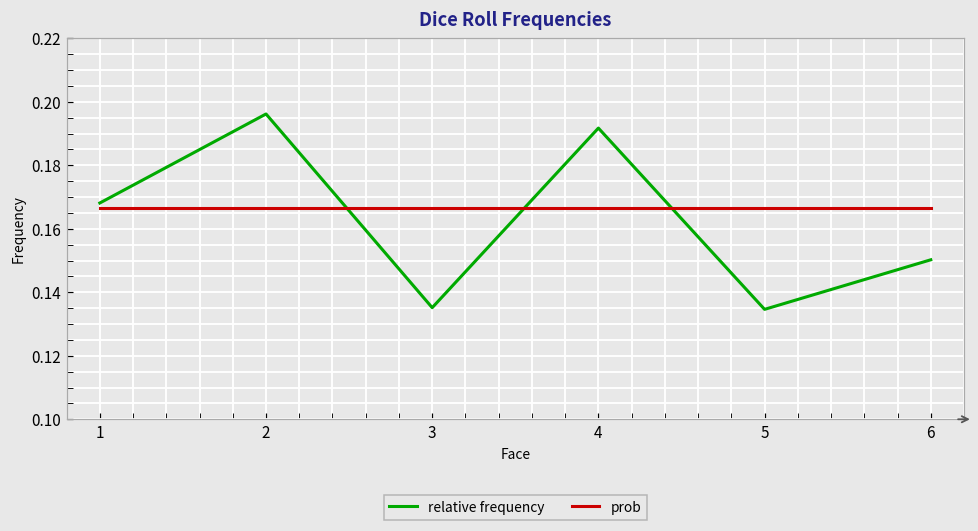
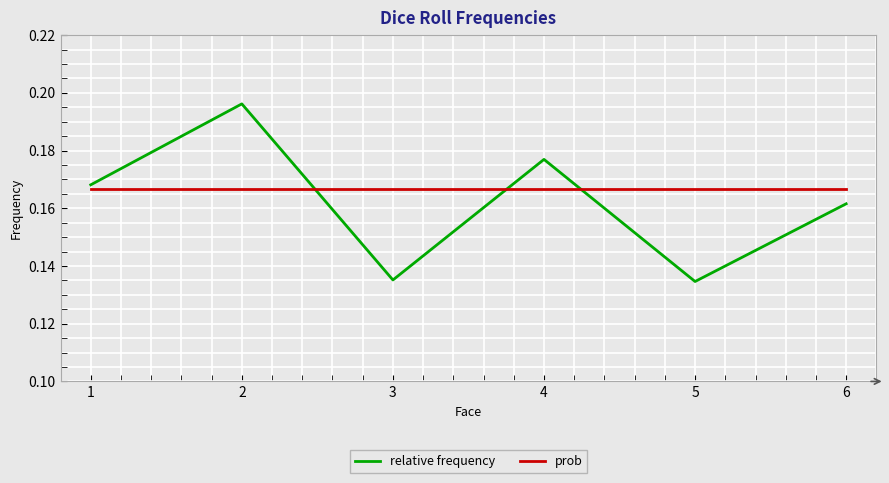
  {
    "relative frequency": {
      "1": 0.168,
      "2": 0.196,
      "3": 0.135,
-     "4": 0.192,
+     "4": 0.177,
      "5": 0.135,
-     "6": 0.150
+     "6": 0.162
    },
    "prob": {
      "1": 0.167,
      "2": 0.167,
      "3": 0.167,
      "4": 0.167,
      "5": 0.167,
      "6": 0.167
    }
  }
